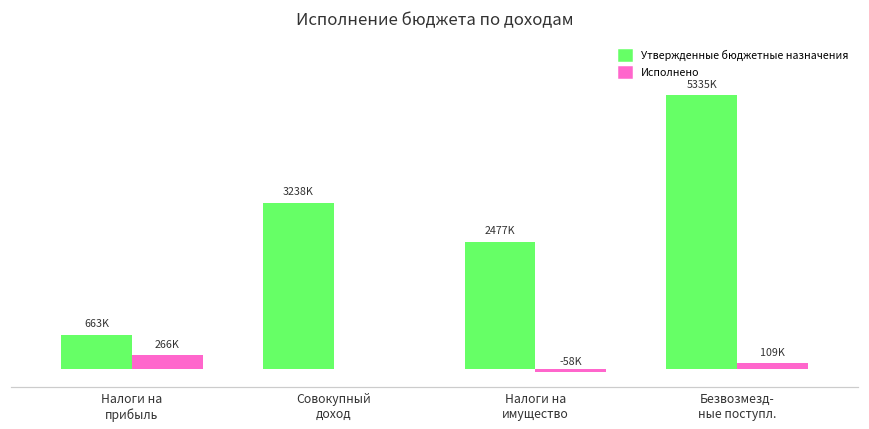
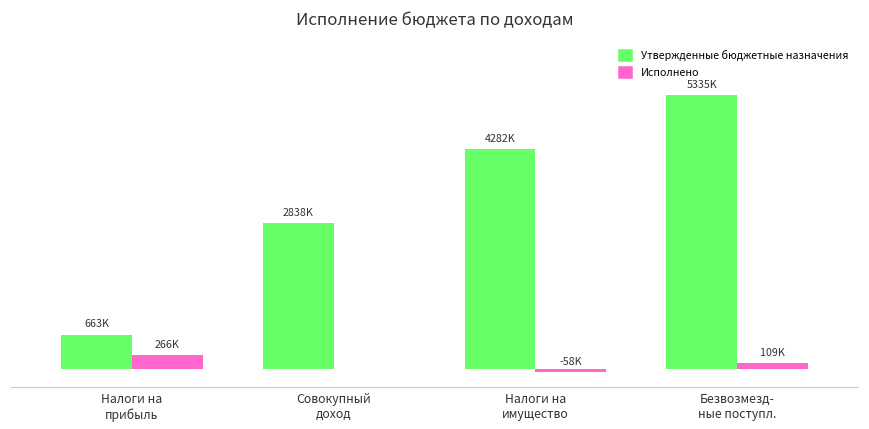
  {
    "Утвержденные бюджетные назначения": {
      "Налоги на прибыль": "663K",
-     "Совокупный доход": "3238K",
-     "Налоги на имущество": "2477K",
+     "Совокупный доход": "2838K",
+     "Налоги на имущество": "4282K",
      "Безвозмезд- ные поступл.": "5335K"
    },
    "Исполнено": {
      "Налоги на прибыль": "266K",
      "Налоги на имущество": "-58K",
      "Безвозмезд- ные поступл.": "109K"
    }
  }
